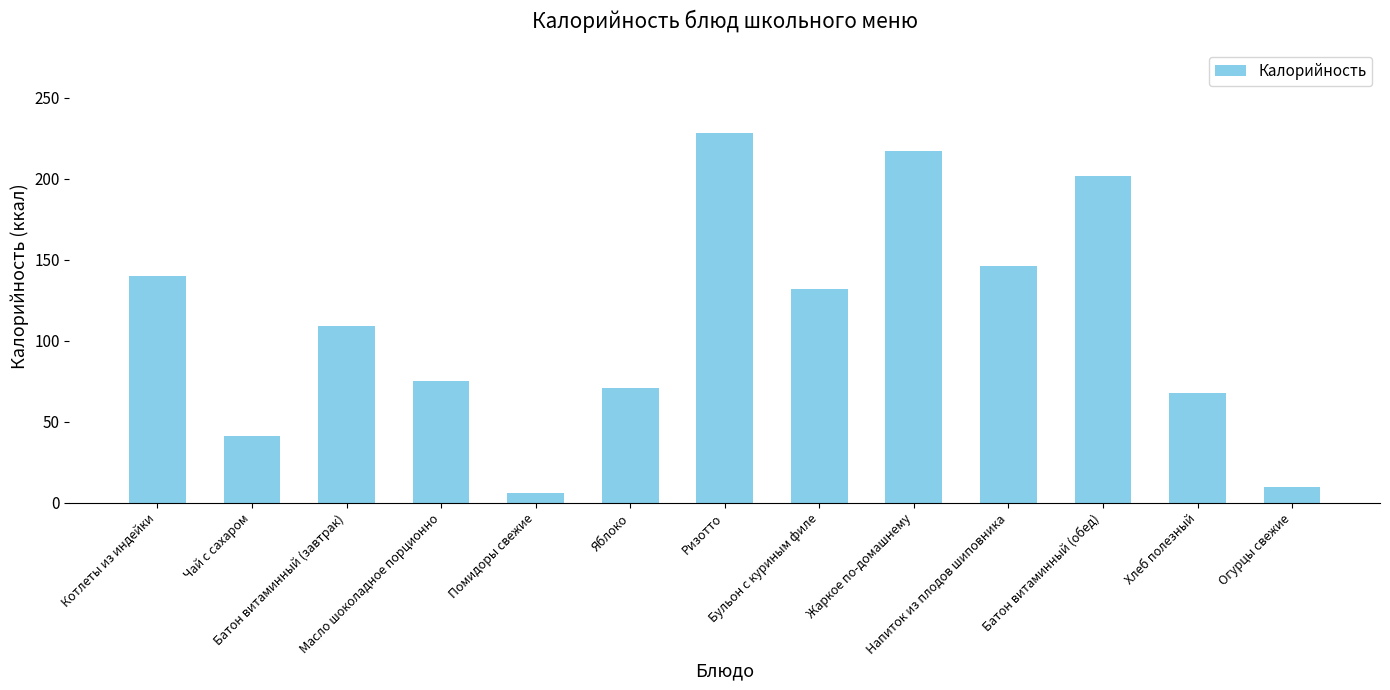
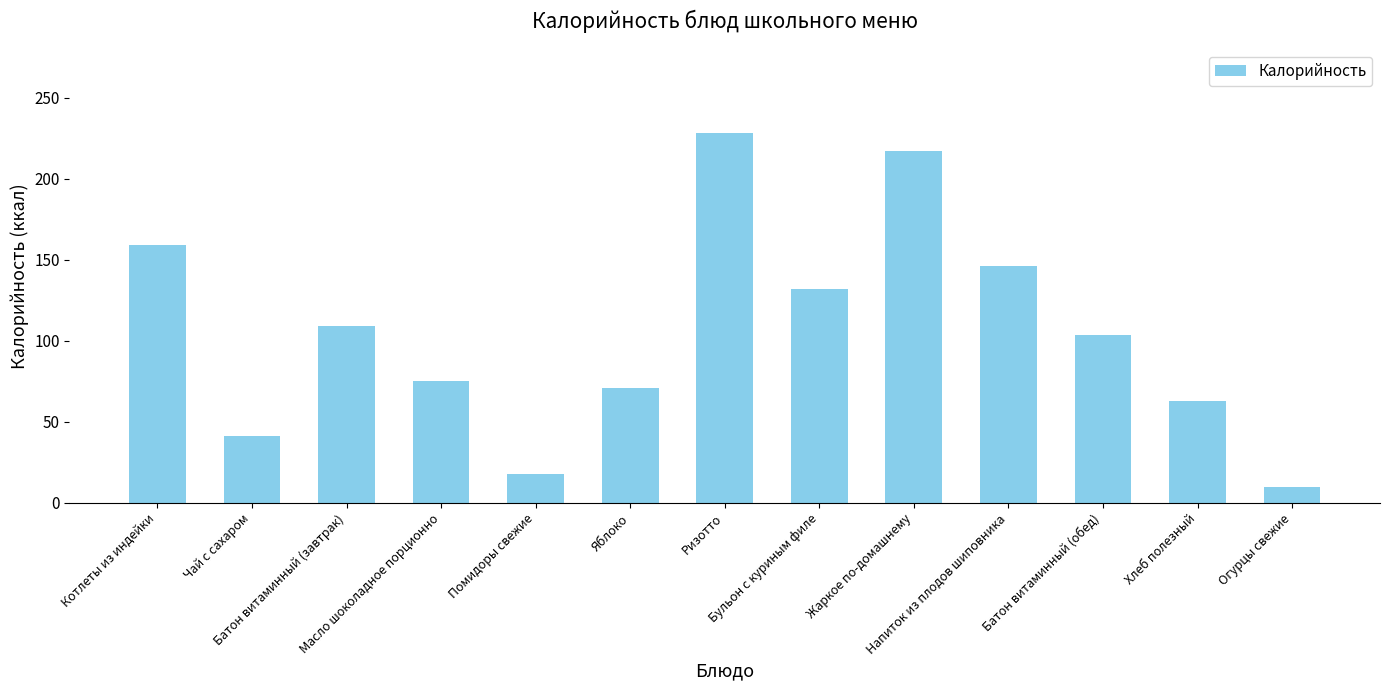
  {
-   "Котлеты из индейки": 140,
+   "Котлеты из индейки": 159,
    "Чай с сахаром": 41,
    "Батон витаминный (завтрак)": 109,
    "Масло шоколадное порционно": 75,
-   "Помидоры свежие": 6,
+   "Помидоры свежие": 18,
    "Яблоко": 71,
    "Ризотто": 228,
    "Бульон с куриным филе": 132,
    "Жаркое по-домашнему": 217,
    "Напиток из плодов шиповника": 146,
-   "Батон витаминный (обед)": 202,
-   "Хлеб полезный": 68,
+   "Батон витаминный (обед)": 104,
+   "Хлеб полезный": 63,
    "Огурцы свежие": 10
  }
